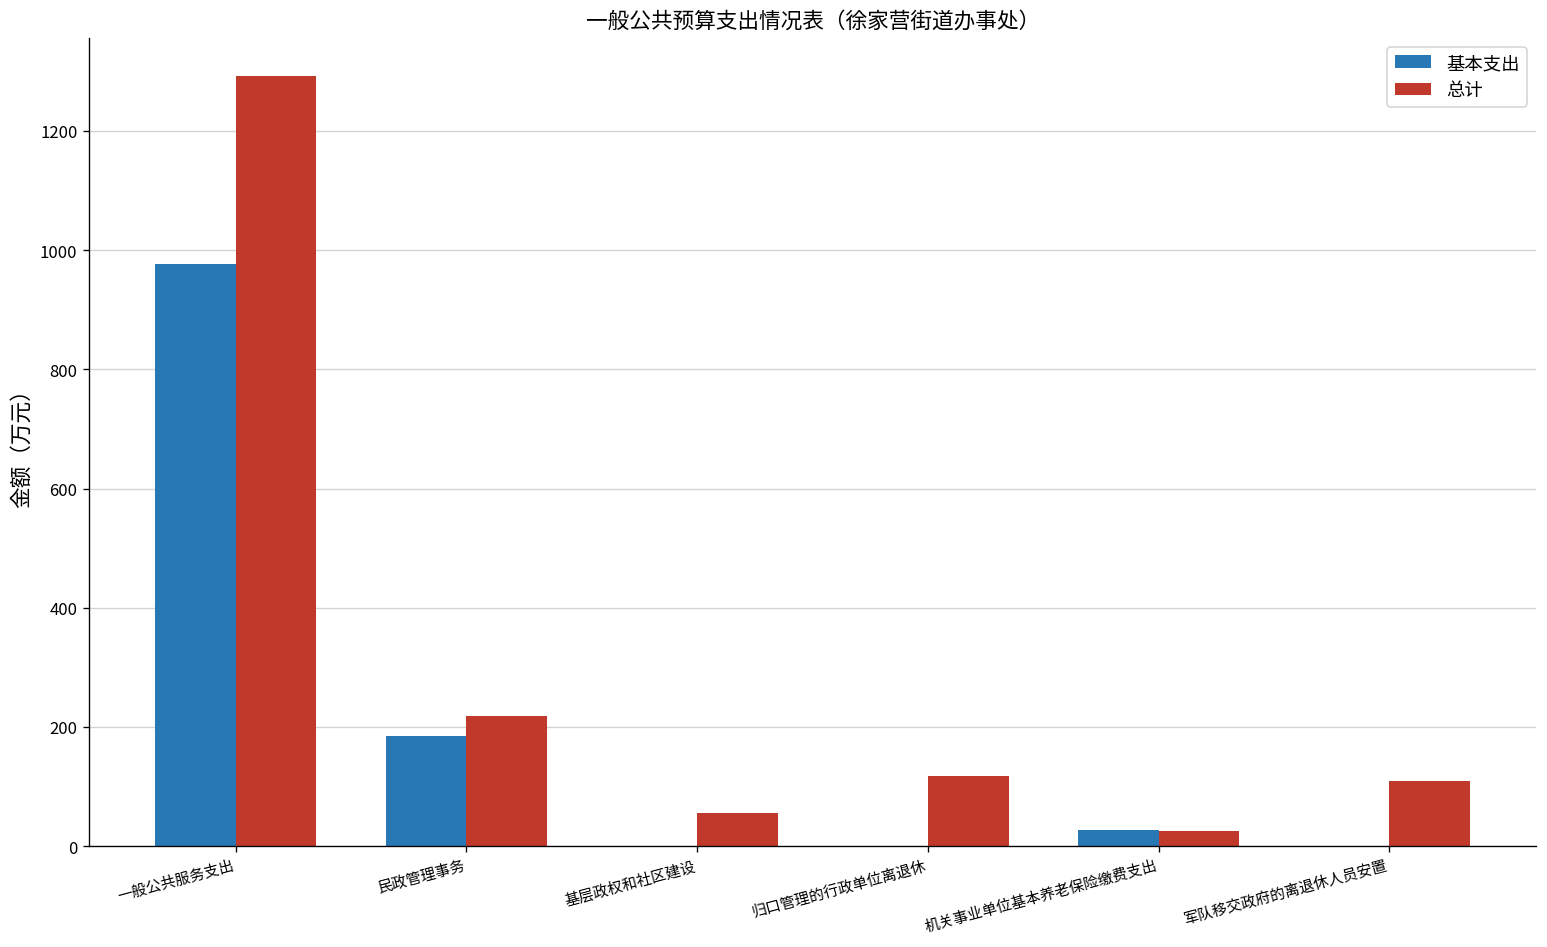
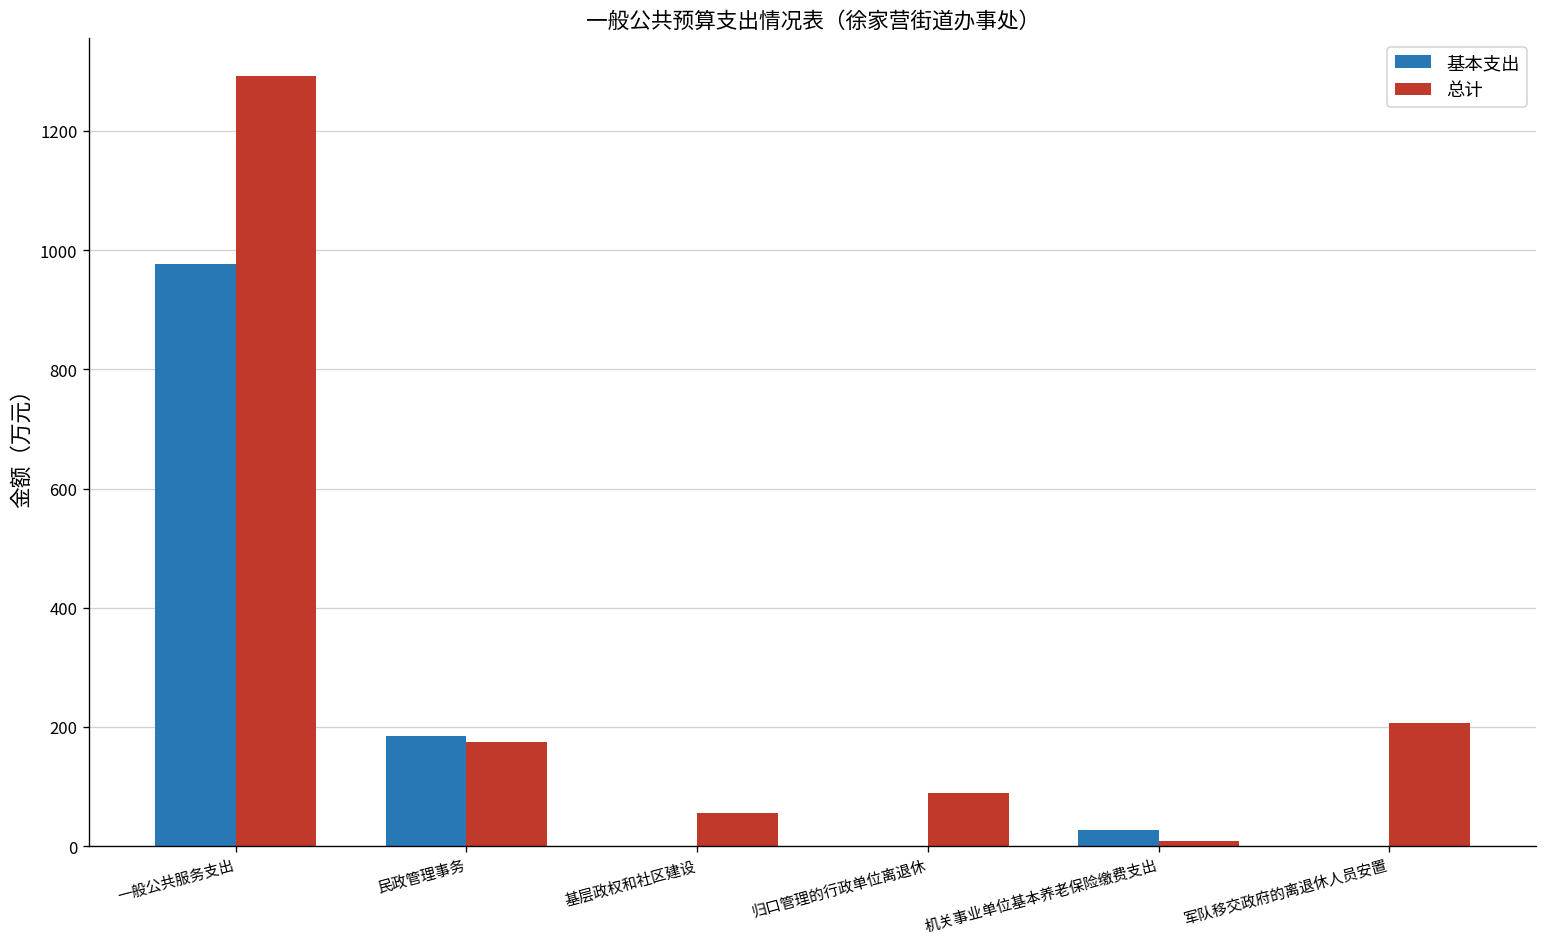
  {
    "基本支出": {
      "一般公共服务支出": 980,
      "民政管理事务": 190,
      "基层政权和社区建设": 0,
      "归口管理的行政单位离退休": 0,
      "机关事业单位基本养老保险缴费支出": 30,
      "军队移交政府的离退休人员安置": 0
    },
    "总计": {
      "一般公共服务支出": 1290,
-     "民政管理事务": 220,
+     "民政管理事务": 170,
      "基层政权和社区建设": 50,
-     "归口管理的行政单位离退休": 120,
-     "机关事业单位基本养老保险缴费支出": 20,
-     "军队移交政府的离退休人员安置": 110
+     "归口管理的行政单位离退休": 90,
+     "机关事业单位基本养老保险缴费支出": 10,
+     "军队移交政府的离退休人员安置": 210
    }
  }
